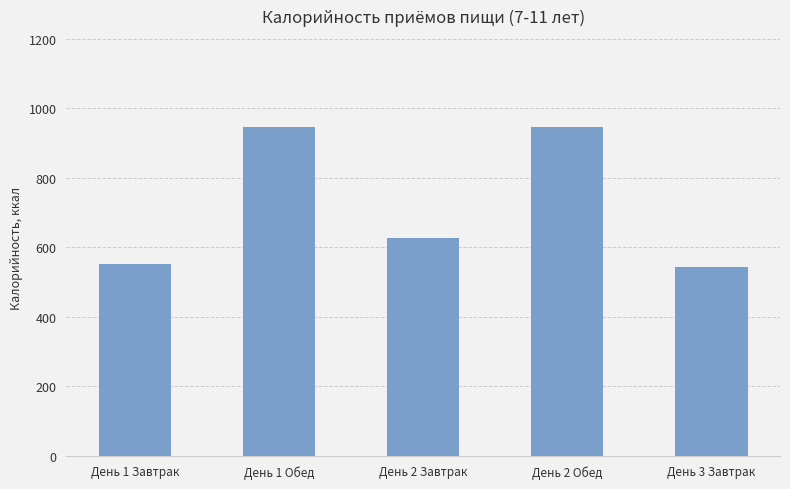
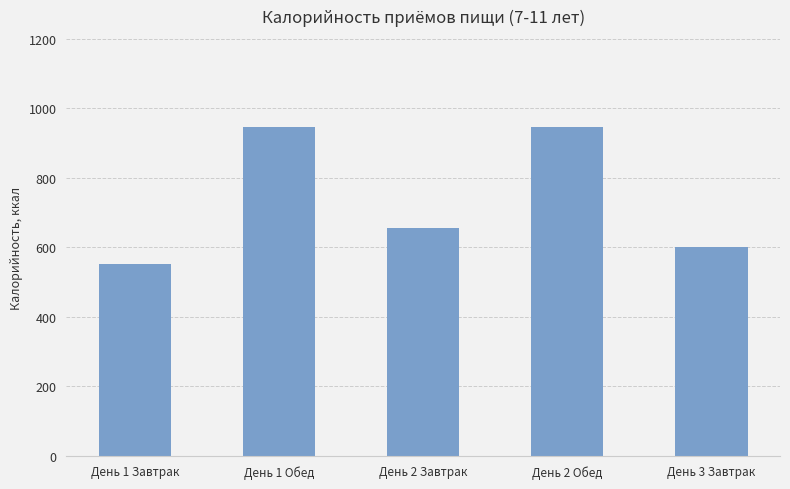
  {
    "День 1 Завтрак": 550,
    "День 1 Обед": 950,
-   "День 2 Завтрак": 630,
+   "День 2 Завтрак": 660,
    "День 2 Обед": 950,
-   "День 3 Завтрак": 540
+   "День 3 Завтрак": 600
  }
